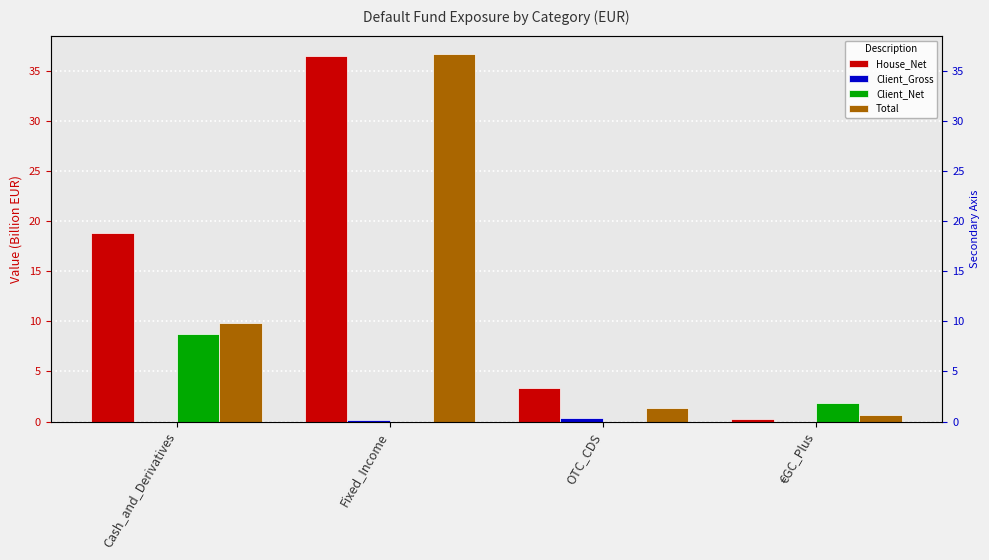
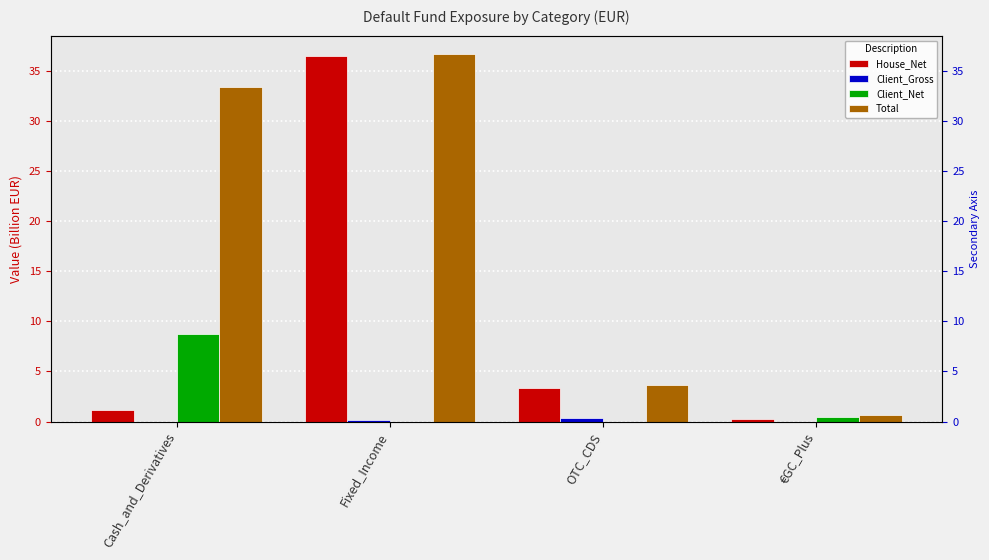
  {
    "House_Net": {
-     "Cash_and_Derivatives": 18.8,
+     "Cash_and_Derivatives": 1.1,
      "Fixed_Income": 36.5,
      "OTC_CDS": 3.4
    },
    "Client_Gross": {
      "Cash_and_Derivatives": 0.0,
      "OTC_CDS": 0.3,
      "€GC_Plus": 0.0
    },
    "Client_Net": {
      "Cash_and_Derivatives": 8.7,
      "Fixed_Income": 0.0,
-     "€GC_Plus": 1.9
+     "€GC_Plus": 0.5
    },
    "Total": {
-     "Cash_and_Derivatives": 9.9,
+     "Cash_and_Derivatives": 33.4,
      "Fixed_Income": 36.7,
-     "OTC_CDS": 1.4,
+     "OTC_CDS": 3.7,
      "€GC_Plus": 0.7
    }
  }
